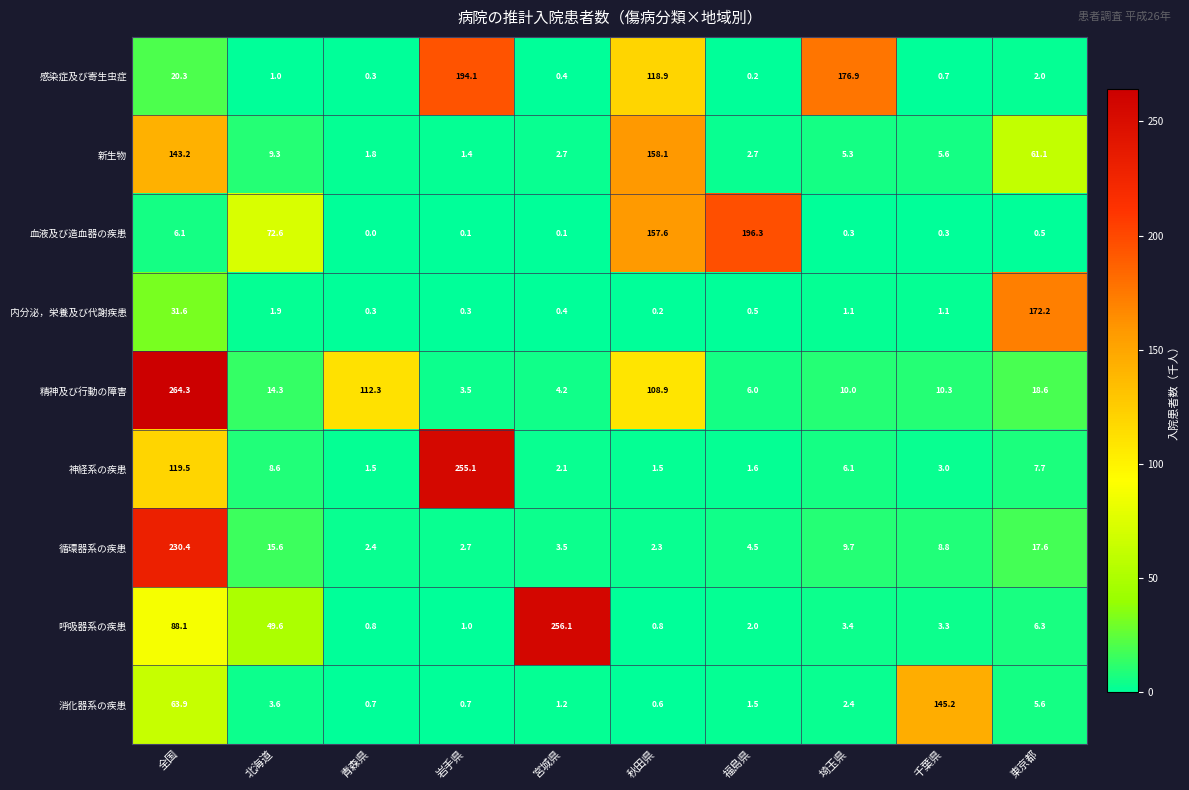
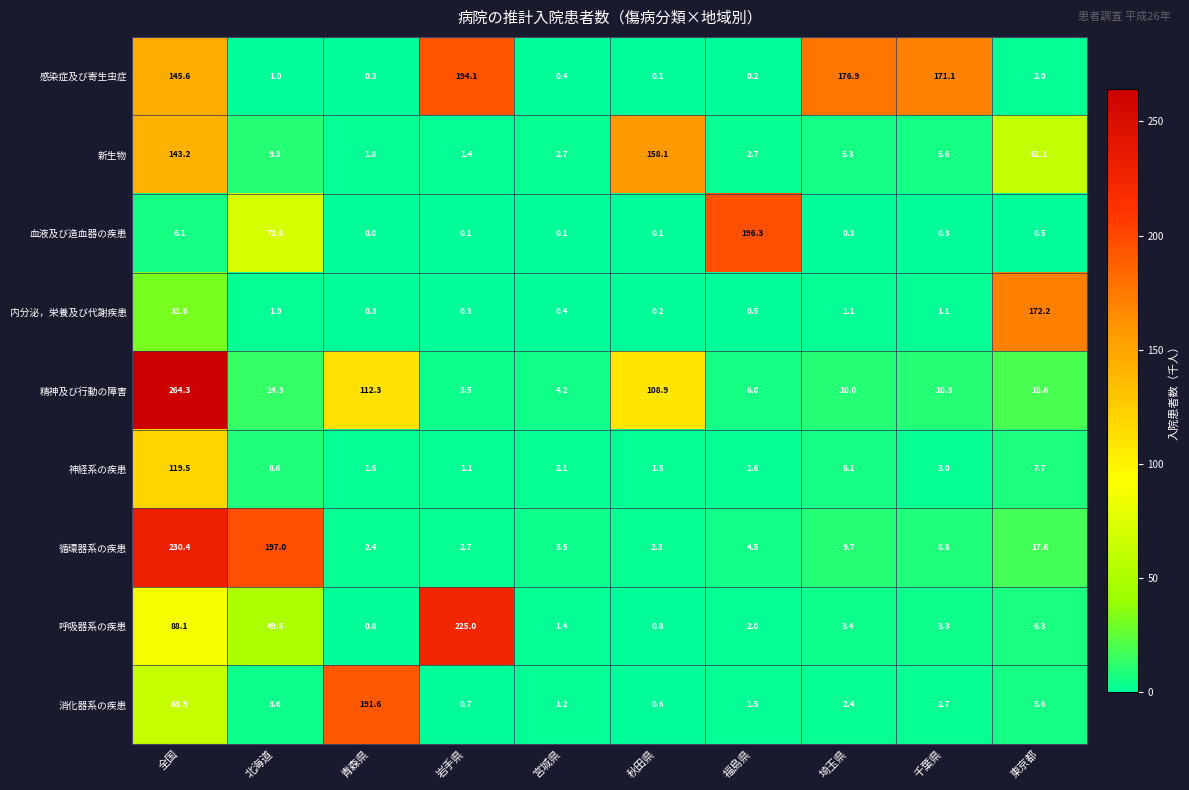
  {
    "感染症及び寄生虫症": {
-     "全国": 20.3,
+     "全国": 145.6,
      "北海道": 1.0,
      "青森県": 0.3,
      "岩手県": 194.1,
      "宮城県": 0.4,
-     "秋田県": 118.9,
+     "秋田県": 0.1,
      "福島県": 0.2,
      "埼玉県": 176.9,
-     "千葉県": 0.7,
+     "千葉県": 171.1,
      "東京都": 2.0
    },
    "新生物": {
      "全国": 143.2,
      "北海道": 9.3,
      "青森県": 1.8,
      "岩手県": 1.4,
      "宮城県": 2.7,
      "秋田県": 158.1,
      "福島県": 2.7,
      "埼玉県": 5.3,
      "千葉県": 5.6,
      "東京都": 61.1
    },
    "血液及び造血器の疾患": {
      "全国": 6.1,
      "北海道": 72.6,
      "青森県": 0.0,
      "岩手県": 0.1,
      "宮城県": 0.1,
-     "秋田県": 157.6,
+     "秋田県": 0.1,
      "福島県": 196.3,
      "埼玉県": 0.3,
      "千葉県": 0.3,
      "東京都": 0.5
    },
    "内分泌，栄養及び代謝疾患": {
      "全国": 31.6,
      "北海道": 1.9,
      "青森県": 0.3,
      "岩手県": 0.3,
      "宮城県": 0.4,
      "秋田県": 0.2,
      "福島県": 0.5,
      "埼玉県": 1.1,
      "千葉県": 1.1,
      "東京都": 172.2
    },
    "精神及び行動の障害": {
      "全国": 264.3,
      "北海道": 14.3,
      "青森県": 112.3,
      "岩手県": 3.5,
      "宮城県": 4.2,
      "秋田県": 108.9,
      "福島県": 6.0,
      "埼玉県": 10.0,
      "千葉県": 10.3,
      "東京都": 18.6
    },
    "神経系の疾患": {
      "全国": 119.5,
      "北海道": 8.6,
      "青森県": 1.5,
-     "岩手県": 255.1,
+     "岩手県": 1.1,
      "宮城県": 2.1,
      "秋田県": 1.5,
      "福島県": 1.6,
      "埼玉県": 6.1,
      "千葉県": 3.0,
      "東京都": 7.7
    },
    "循環器系の疾患": {
      "全国": 230.4,
-     "北海道": 15.6,
+     "北海道": 197.0,
      "青森県": 2.4,
      "岩手県": 2.7,
      "宮城県": 3.5,
      "秋田県": 2.3,
      "福島県": 4.5,
      "埼玉県": 9.7,
      "千葉県": 8.8,
      "東京都": 17.6
    },
    "呼吸器系の疾患": {
      "全国": 88.1,
      "北海道": 49.6,
      "青森県": 0.8,
-     "岩手県": 1.0,
-     "宮城県": 256.1,
+     "岩手県": 225.0,
+     "宮城県": 1.4,
      "秋田県": 0.8,
      "福島県": 2.0,
      "埼玉県": 3.4,
      "千葉県": 3.3,
      "東京都": 6.3
    },
    "消化器系の疾患": {
      "全国": 63.9,
      "北海道": 3.6,
-     "青森県": 0.7,
+     "青森県": 191.6,
      "岩手県": 0.7,
      "宮城県": 1.2,
      "秋田県": 0.6,
      "福島県": 1.5,
      "埼玉県": 2.4,
-     "千葉県": 145.2,
+     "千葉県": 2.7,
      "東京都": 5.6
    }
  }
